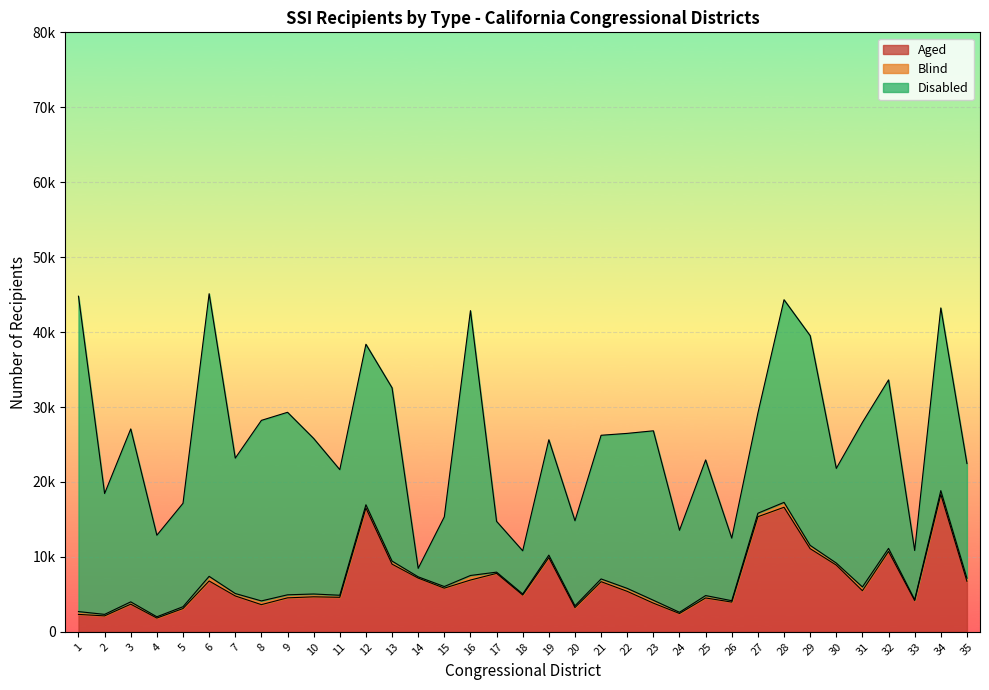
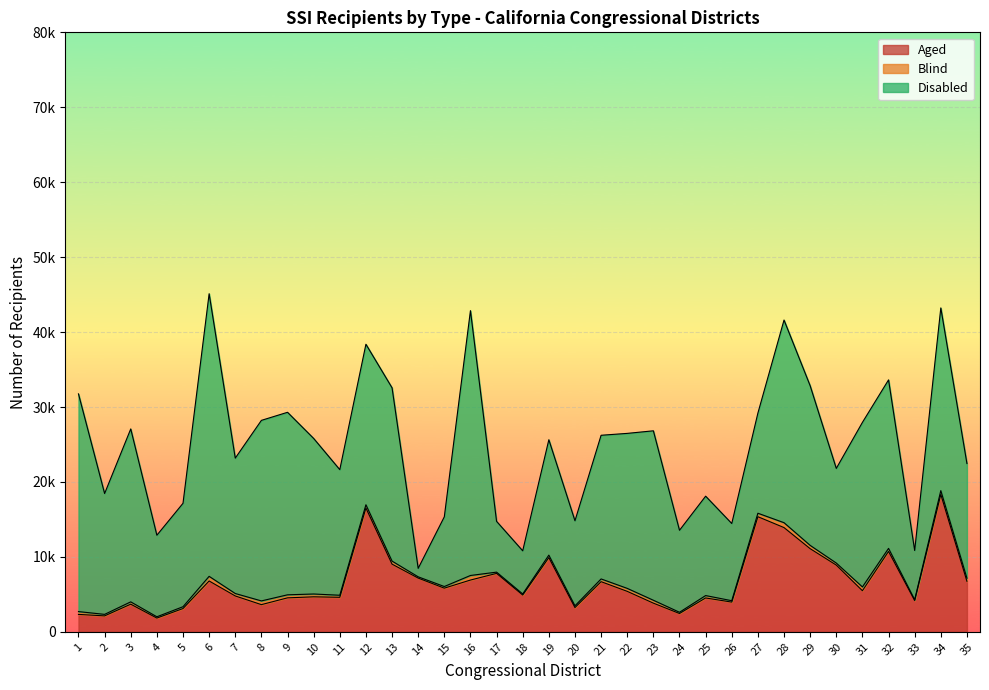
  {
    "Aged": {
      "1": 2000,
      "6": 7000,
      "8": 4000,
      "9": 5000,
      "10": 5000,
      "12": 17000,
      "13": 9000,
      "16": 7000,
      "21": 7000,
      "22": 5000,
      "23": 4000,
      "27": 15000,
-     "28": 17000,
+     "28": 14000,
      "29": 11000,
      "31": 5000,
      "32": 11000,
      "34": 18000,
      "35": 7000
    },
    "Blind": {
      "1": 0,
      "6": 1000,
      "8": 0,
      "9": 0,
      "10": 0,
      "12": 0,
      "13": 0,
      "16": 1000,
      "21": 0,
      "22": 0,
      "23": 0,
      "27": 0,
      "28": 1000,
      "29": 0,
      "31": 1000,
      "32": 0,
      "34": 1000,
      "35": 0
    },
    "Disabled": {
-     "1": 42000,
+     "1": 29000,
      "2": 16000,
      "3": 23000,
      "4": 11000,
      "5": 14000,
      "6": 38000,
      "7": 18000,
      "8": 24000,
      "9": 24000,
      "10": 21000,
      "11": 17000,
      "12": 21000,
      "13": 23000,
      "14": 1000,
      "15": 9000,
      "16": 35000,
      "17": 7000,
      "18": 6000,
      "19": 15000,
      "20": 11000,
      "21": 19000,
      "22": 21000,
      "23": 23000,
      "24": 11000,
-     "25": 18000,
-     "26": 8000,
+     "25": 13000,
+     "26": 10000,
      "27": 13000,
      "28": 27000,
-     "29": 28000,
+     "29": 21000,
      "30": 13000,
      "31": 22000,
      "32": 22000,
      "33": 7000,
      "34": 24000,
      "35": 15000
    }
  }
